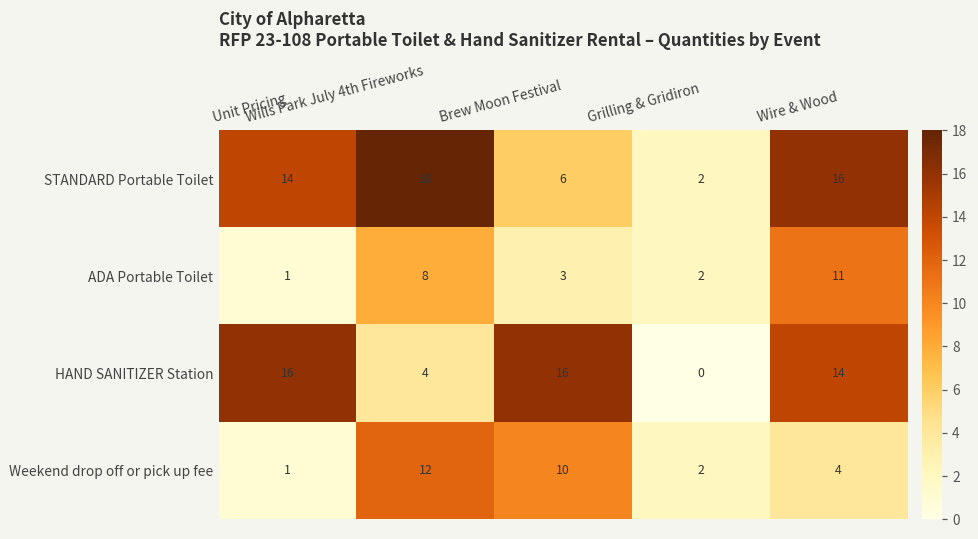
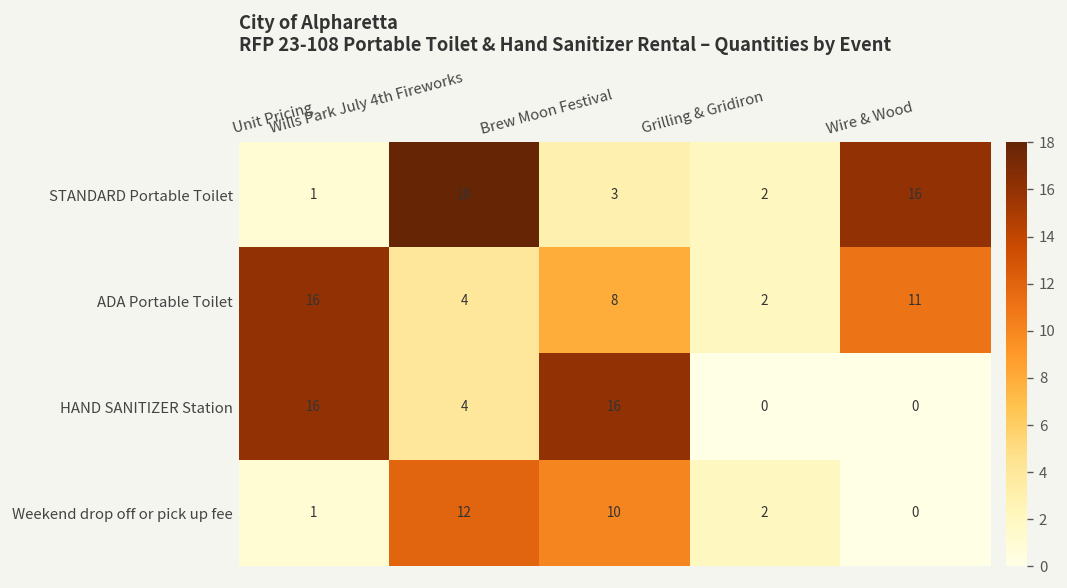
  {
    "STANDARD Portable Toilet": {
-     "Unit Pricing": 14,
+     "Unit Pricing": 1,
      "Wills Park July 4th Fireworks": 18,
-     "Brew Moon Festival": 6,
+     "Brew Moon Festival": 3,
      "Grilling & Gridiron": 2,
      "Wire & Wood": 16
    },
    "ADA Portable Toilet": {
-     "Unit Pricing": 1,
-     "Wills Park July 4th Fireworks": 8,
-     "Brew Moon Festival": 3,
+     "Unit Pricing": 16,
+     "Wills Park July 4th Fireworks": 4,
+     "Brew Moon Festival": 8,
      "Grilling & Gridiron": 2,
      "Wire & Wood": 11
    },
    "HAND SANITIZER Station": {
      "Unit Pricing": 16,
      "Wills Park July 4th Fireworks": 4,
      "Brew Moon Festival": 16,
      "Grilling & Gridiron": 0,
-     "Wire & Wood": 14
+     "Wire & Wood": 0
    },
    "Weekend drop off or pick up fee": {
      "Unit Pricing": 1,
      "Wills Park July 4th Fireworks": 12,
      "Brew Moon Festival": 10,
      "Grilling & Gridiron": 2,
-     "Wire & Wood": 4
+     "Wire & Wood": 0
    }
  }
